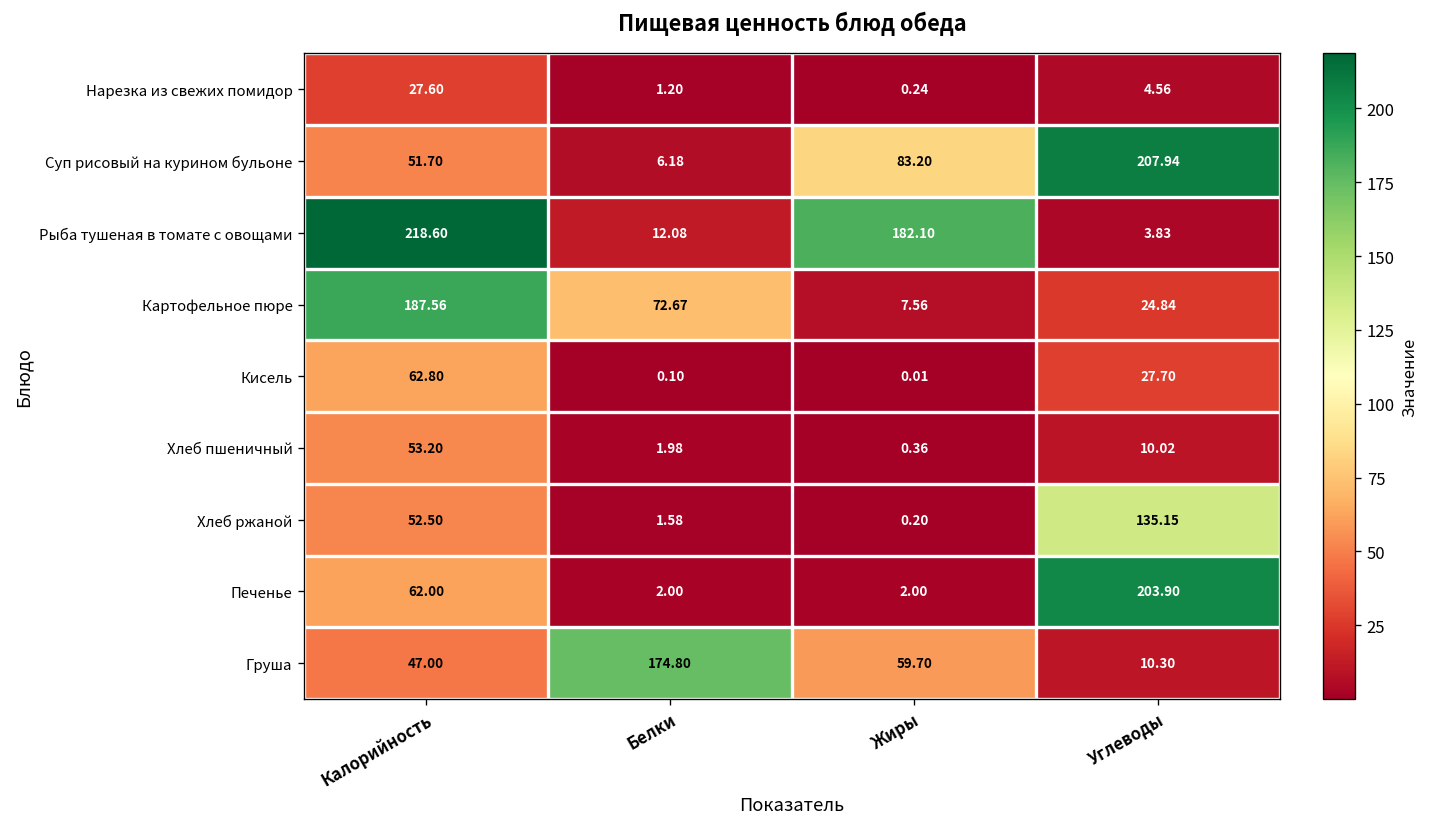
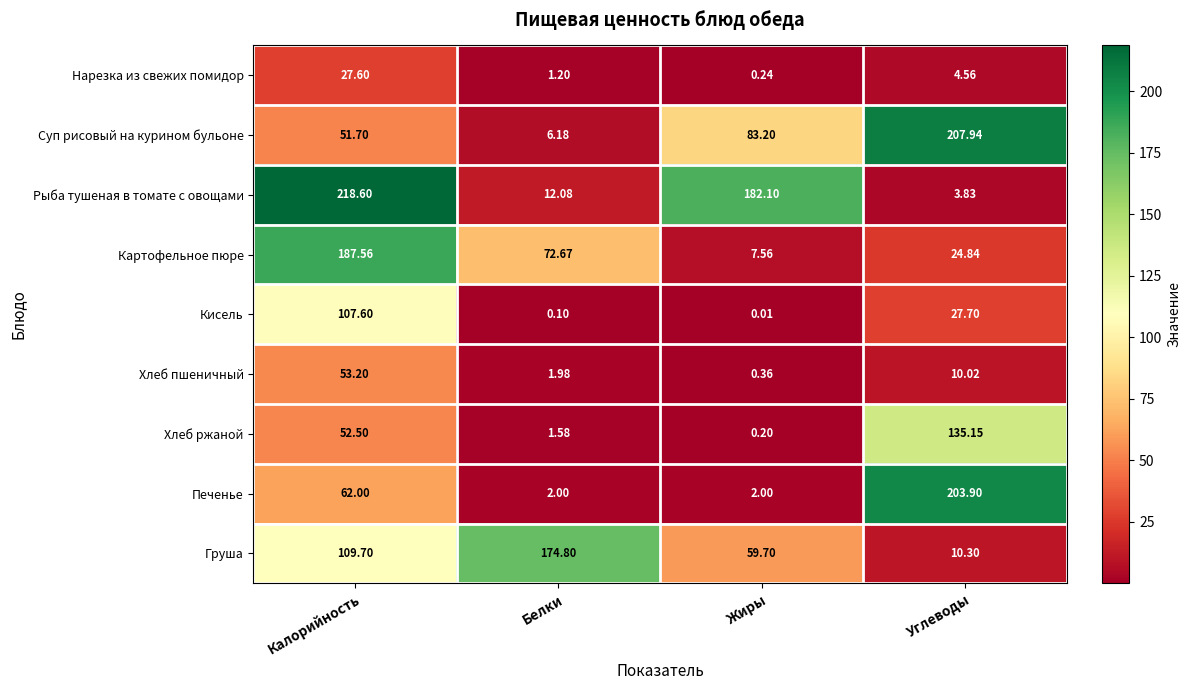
  {
    "Нарезка из свежих помидор": {
      "Калорийность": 27.60,
      "Белки": 1.20,
      "Жиры": 0.24,
      "Углеводы": 4.56
    },
    "Суп рисовый на курином бульоне": {
      "Калорийность": 51.70,
      "Белки": 6.18,
      "Жиры": 83.20,
      "Углеводы": 207.94
    },
    "Рыба тушеная в томате с овощами": {
      "Калорийность": 218.60,
      "Белки": 12.08,
      "Жиры": 182.10,
      "Углеводы": 3.83
    },
    "Картофельное пюре": {
      "Калорийность": 187.56,
      "Белки": 72.67,
      "Жиры": 7.56,
      "Углеводы": 24.84
    },
    "Кисель": {
-     "Калорийность": 62.80,
+     "Калорийность": 107.60,
      "Белки": 0.10,
      "Жиры": 0.01,
      "Углеводы": 27.70
    },
    "Хлеб пшеничный": {
      "Калорийность": 53.20,
      "Белки": 1.98,
      "Жиры": 0.36,
      "Углеводы": 10.02
    },
    "Хлеб ржаной": {
      "Калорийность": 52.50,
      "Белки": 1.58,
      "Жиры": 0.20,
      "Углеводы": 135.15
    },
    "Печенье": {
      "Калорийность": 62.00,
      "Белки": 2.00,
      "Жиры": 2.00,
      "Углеводы": 203.90
    },
    "Груша": {
-     "Калорийность": 47.00,
+     "Калорийность": 109.70,
      "Белки": 174.80,
      "Жиры": 59.70,
      "Углеводы": 10.30
    }
  }
